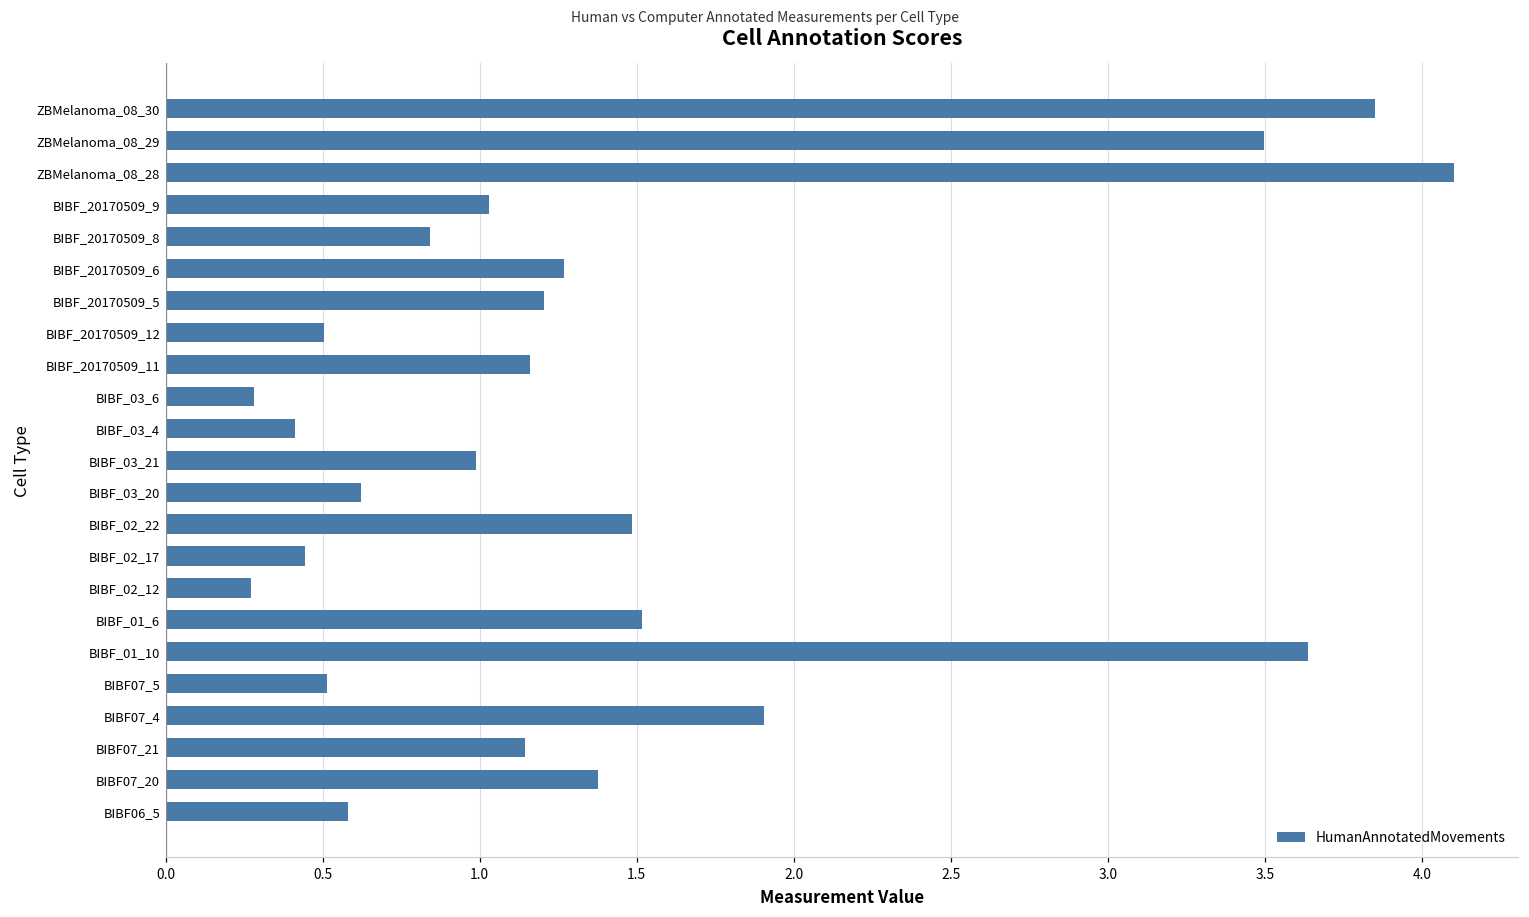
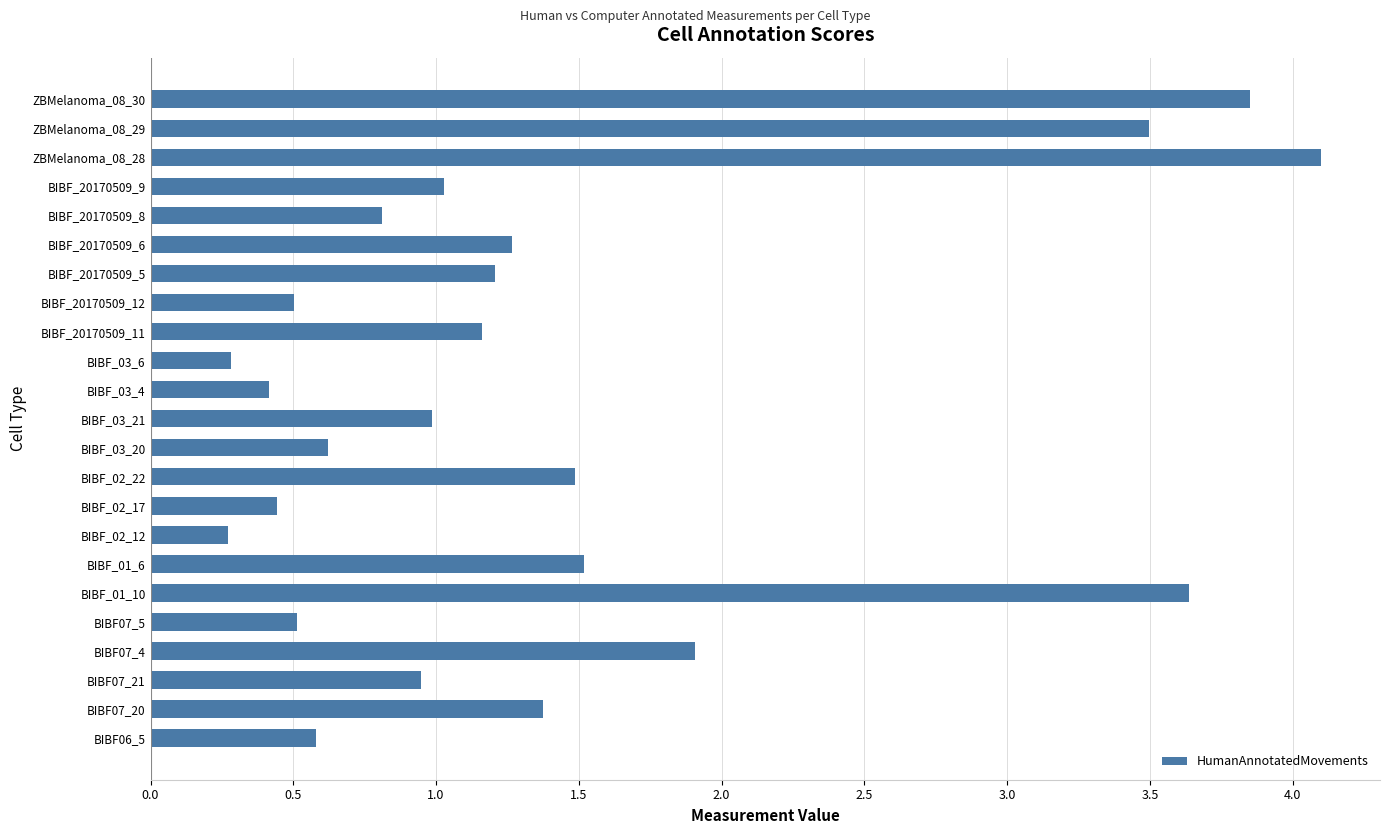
  {
    "ZBMelanoma_08_30": 3.85,
    "ZBMelanoma_08_29": 3.50,
    "ZBMelanoma_08_28": 4.10,
    "BIBF_20170509_9": 1.03,
-   "BIBF_20170509_8": 0.84,
+   "BIBF_20170509_8": 0.81,
    "BIBF_20170509_6": 1.27,
    "BIBF_20170509_5": 1.21,
    "BIBF_20170509_12": 0.50,
    "BIBF_20170509_11": 1.16,
    "BIBF_03_6": 0.28,
    "BIBF_03_4": 0.41,
    "BIBF_03_21": 0.99,
    "BIBF_03_20": 0.62,
    "BIBF_02_22": 1.49,
    "BIBF_02_17": 0.44,
    "BIBF_02_12": 0.27,
    "BIBF_01_6": 1.52,
    "BIBF_01_10": 3.64,
    "BIBF07_5": 0.51,
    "BIBF07_4": 1.91,
-   "BIBF07_21": 1.14,
+   "BIBF07_21": 0.95,
    "BIBF07_20": 1.37,
    "BIBF06_5": 0.58
  }
